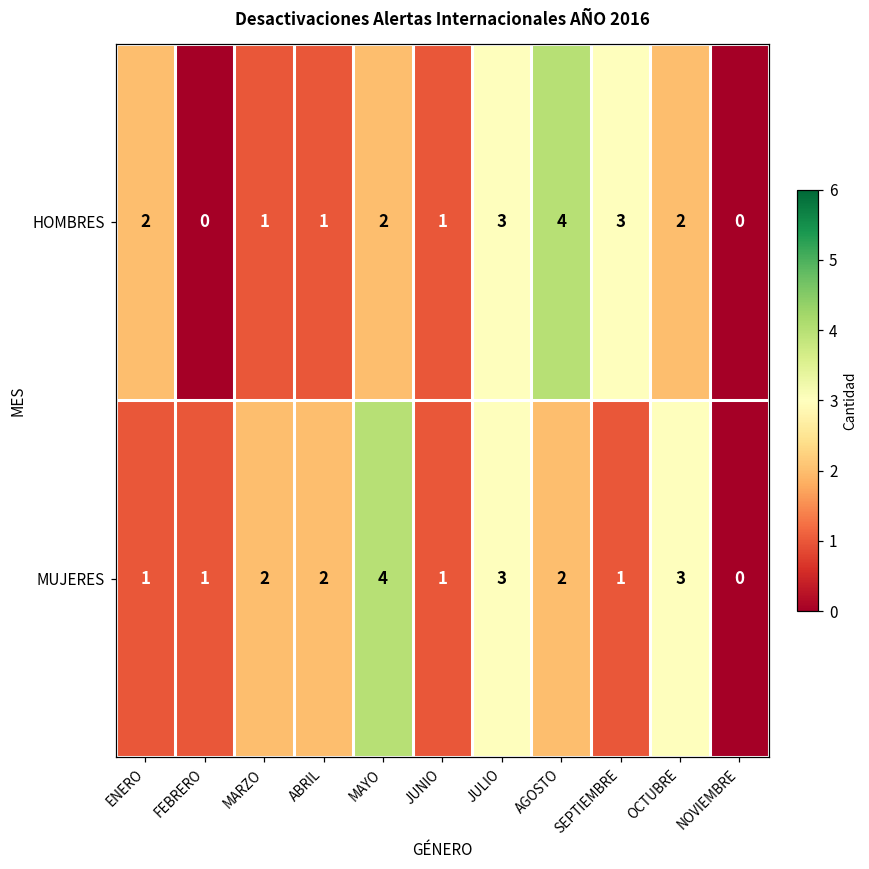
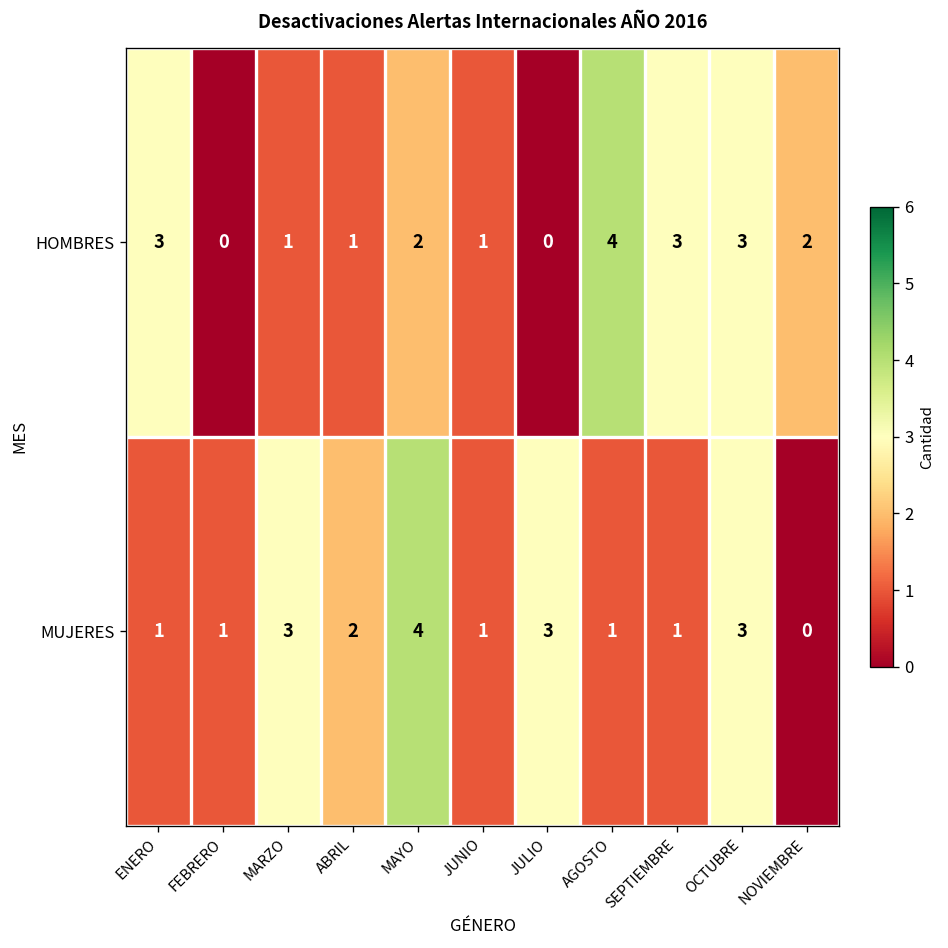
  {
    "HOMBRES": {
-     "ENERO": 2,
+     "ENERO": 3,
      "FEBRERO": 0,
      "MARZO": 1,
      "ABRIL": 1,
      "MAYO": 2,
      "JUNIO": 1,
-     "JULIO": 3,
+     "JULIO": 0,
      "AGOSTO": 4,
      "SEPTIEMBRE": 3,
-     "OCTUBRE": 2,
-     "NOVIEMBRE": 0
+     "OCTUBRE": 3,
+     "NOVIEMBRE": 2
    },
    "MUJERES": {
      "ENERO": 1,
      "FEBRERO": 1,
-     "MARZO": 2,
+     "MARZO": 3,
      "ABRIL": 2,
      "MAYO": 4,
      "JUNIO": 1,
      "JULIO": 3,
-     "AGOSTO": 2,
+     "AGOSTO": 1,
      "SEPTIEMBRE": 1,
      "OCTUBRE": 3,
      "NOVIEMBRE": 0
    }
  }
